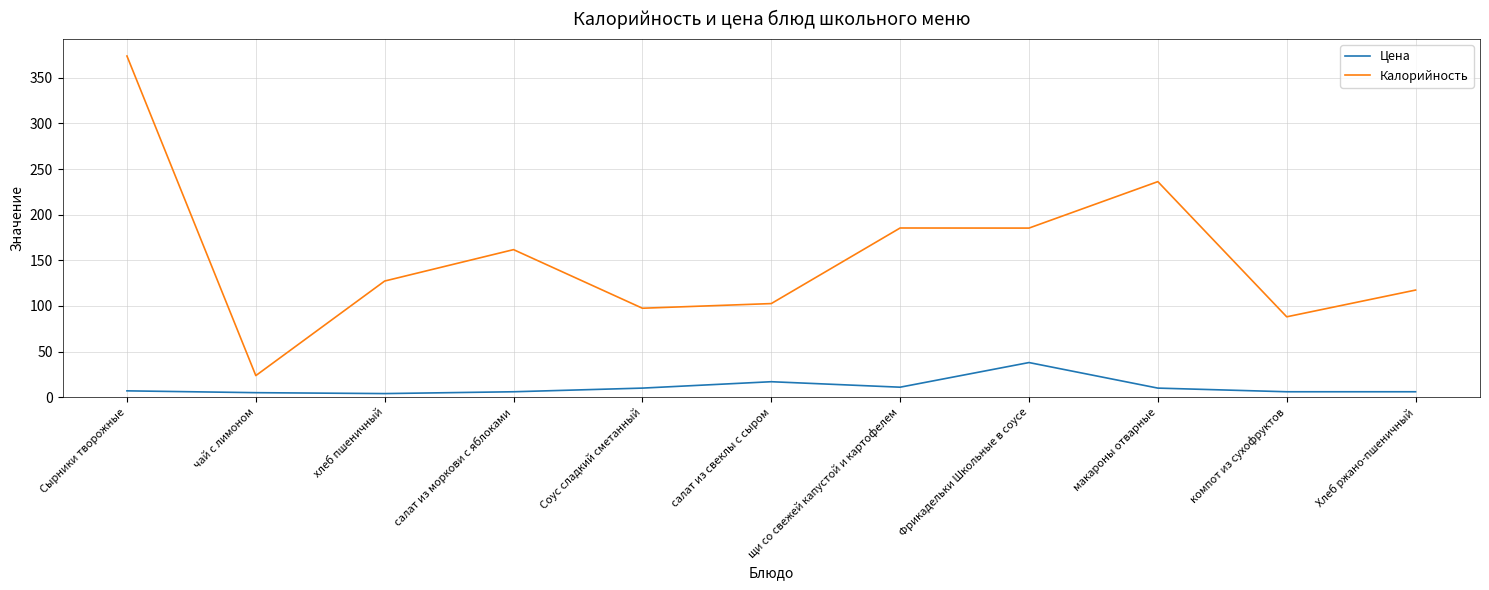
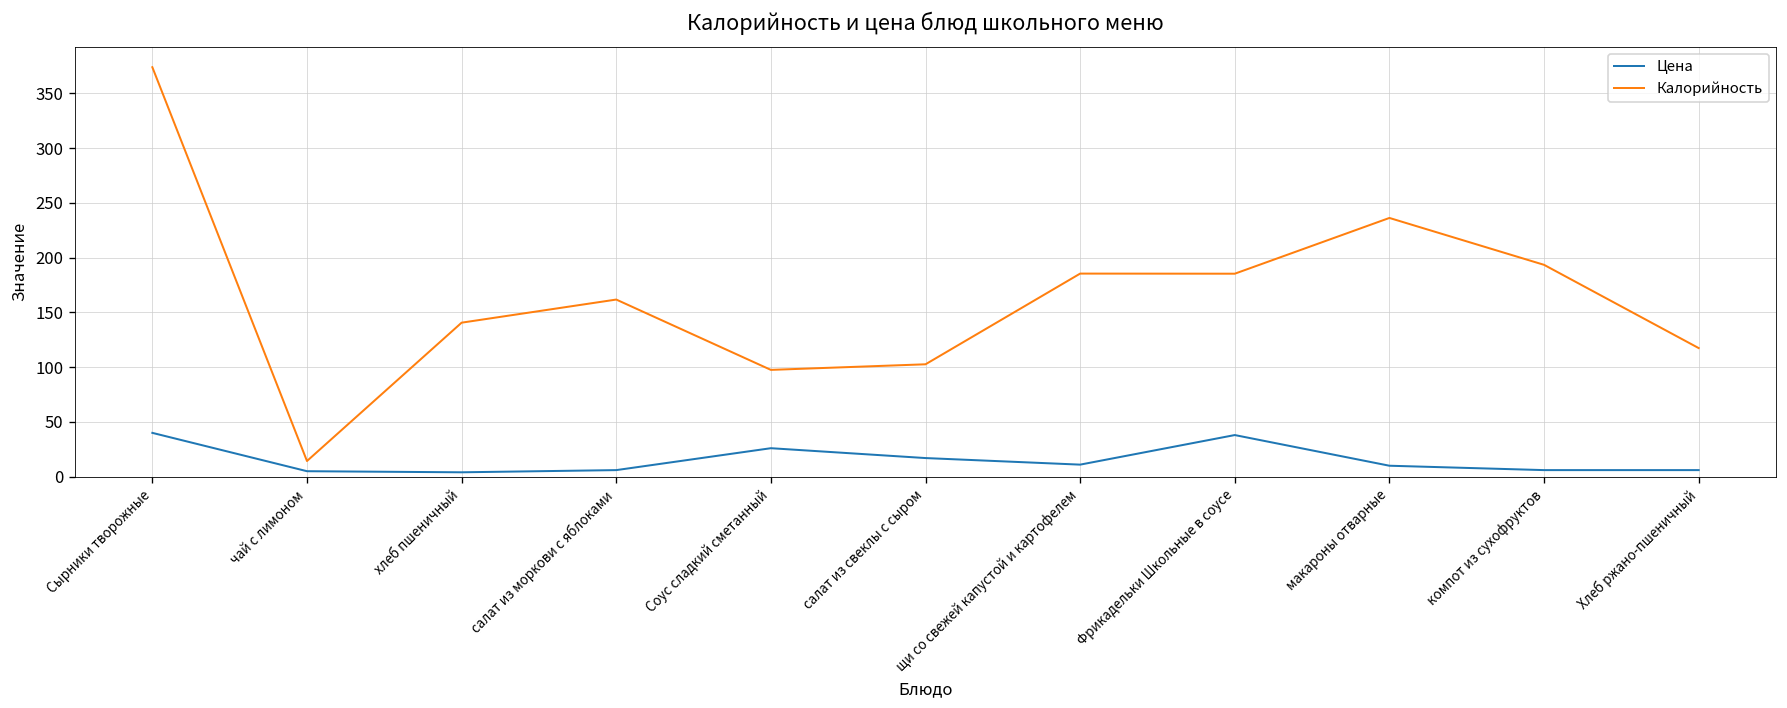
  {
    "Цена": {
-     "Сырники творожные": 10,
+     "Сырники творожные": 40,
      "чай с лимоном": 10,
      "хлеб пшеничный": 0,
      "салат из моркови с яблоками": 10,
-     "Соус сладкий сметанный": 10,
+     "Соус сладкий сметанный": 30,
      "салат из свеклы с сыром": 20,
      "щи со свежей капустой и картофелем": 10,
      "Фрикадельки Школьные в соусе": 40,
      "макароны отварные": 10,
      "компот из сухофруктов": 10,
      "Хлеб ржано-пшеничный": 10
    },
    "Калорийность": {
      "Сырники творожные": 370,
-     "чай с лимоном": 20,
-     "хлеб пшеничный": 130,
+     "чай с лимоном": 10,
+     "хлеб пшеничный": 140,
      "салат из моркови с яблоками": 160,
      "Соус сладкий сметанный": 100,
      "салат из свеклы с сыром": 100,
      "щи со свежей капустой и картофелем": 190,
      "Фрикадельки Школьные в соусе": 190,
      "макароны отварные": 240,
-     "компот из сухофруктов": 90,
+     "компот из сухофруктов": 190,
      "Хлеб ржано-пшеничный": 120
    }
  }
